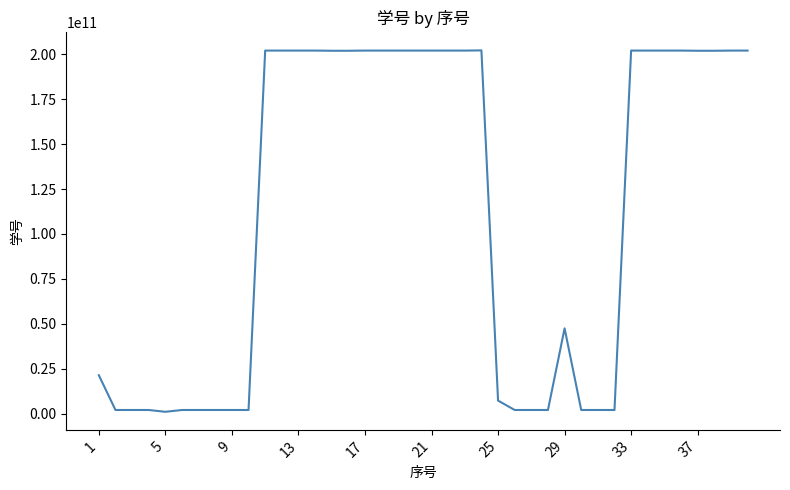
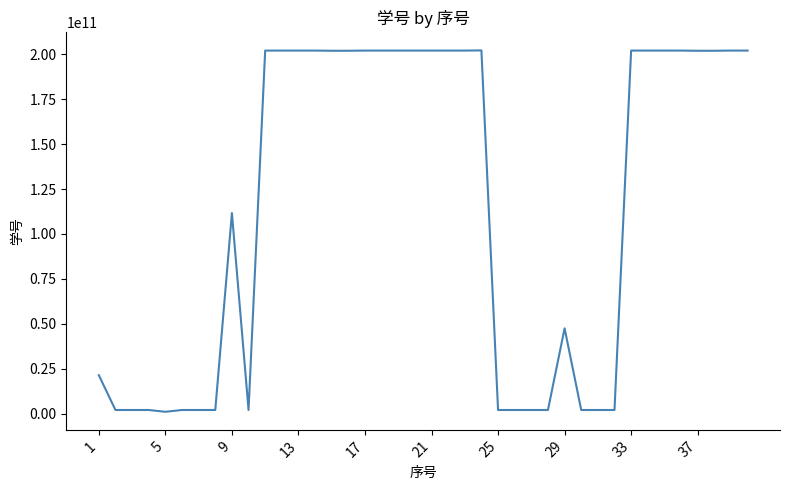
  {
    "1": 21000000000,
    "5": 1000000000,
-   "9": 2000000000,
+   "9": 112000000000,
    "13": 202000000000,
    "17": 202000000000,
    "21": 202000000000,
-   "25": 7000000000,
+   "25": 2000000000,
    "29": 48000000000,
    "33": 202000000000,
    "37": 202000000000
  }
